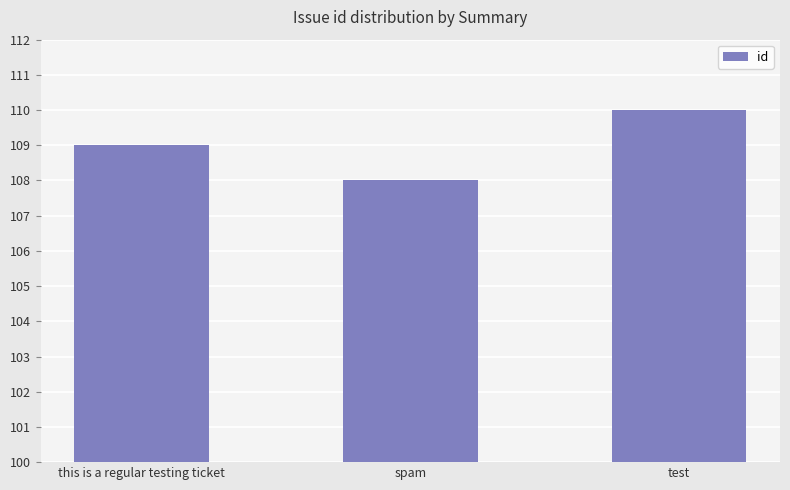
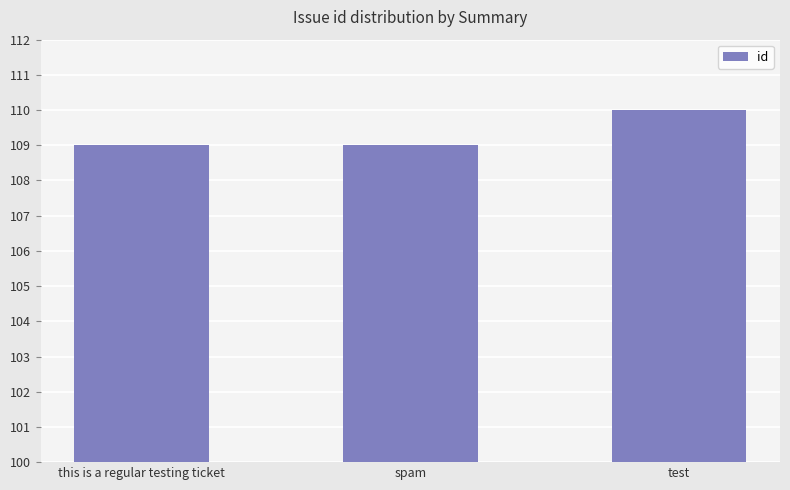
  {
    "this is a regular testing ticket": 109,
-   "spam": 108,
+   "spam": 109,
    "test": 110
  }
